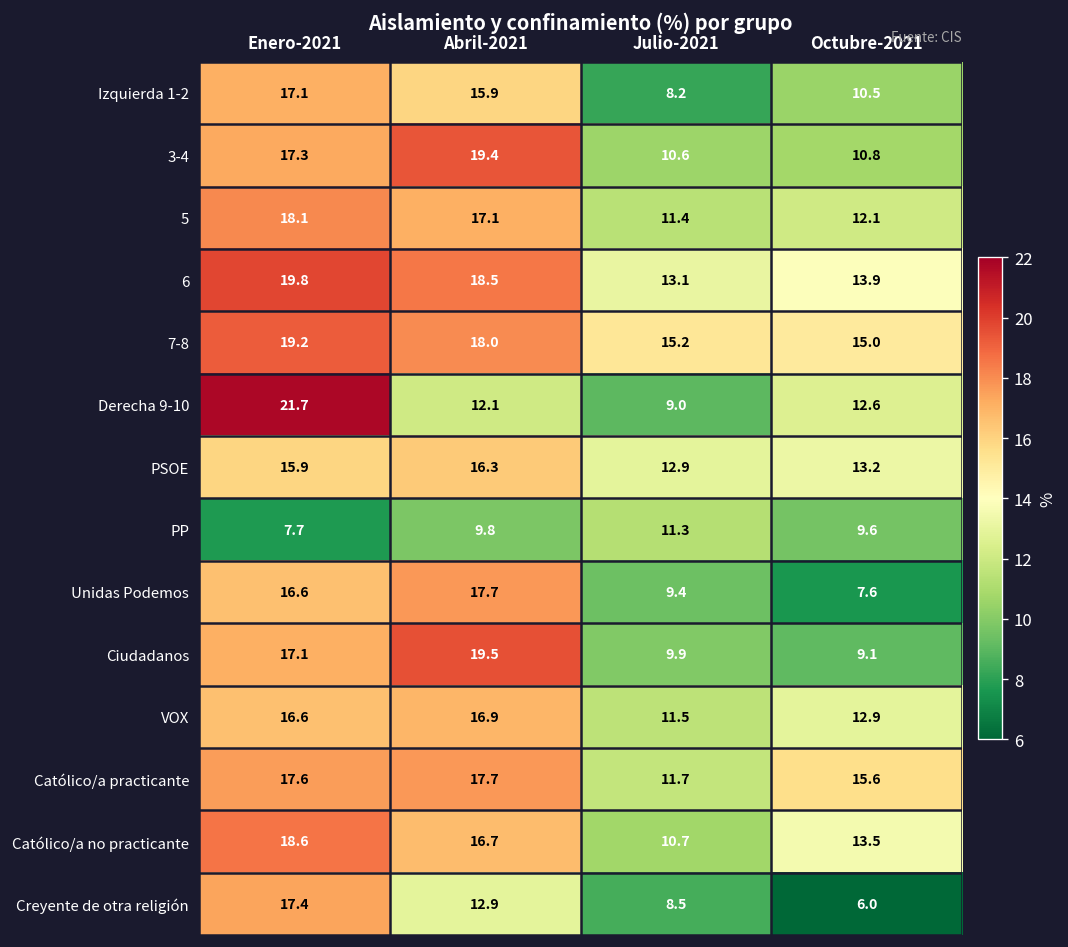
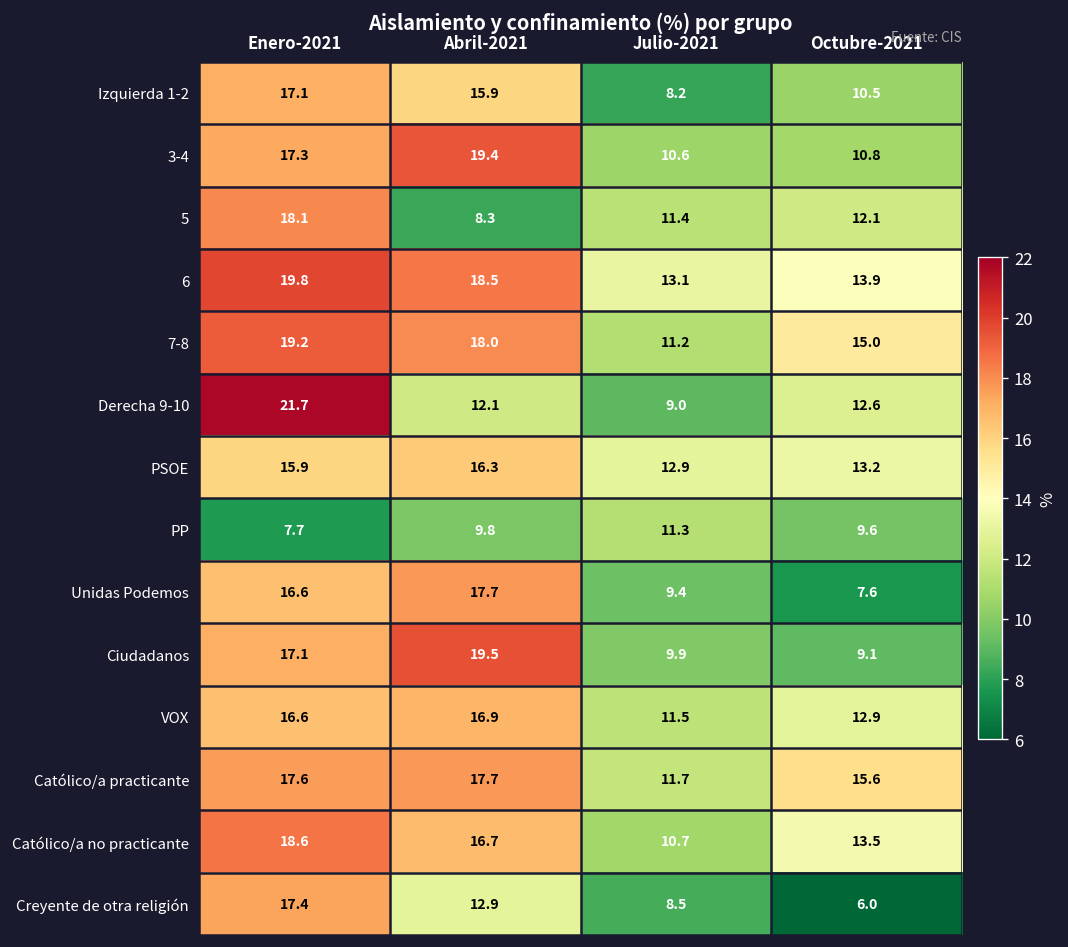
  {
    "Izquierda 1-2": {
      "Enero-2021": 17.1,
      "Abril-2021": 15.9,
      "Julio-2021": 8.2,
      "Octubre-2021": 10.5
    },
    "3-4": {
      "Enero-2021": 17.3,
      "Abril-2021": 19.4,
      "Julio-2021": 10.6,
      "Octubre-2021": 10.8
    },
    "5": {
      "Enero-2021": 18.1,
-     "Abril-2021": 17.1,
+     "Abril-2021": 8.3,
      "Julio-2021": 11.4,
      "Octubre-2021": 12.1
    },
    "6": {
      "Enero-2021": 19.8,
      "Abril-2021": 18.5,
      "Julio-2021": 13.1,
      "Octubre-2021": 13.9
    },
    "7-8": {
      "Enero-2021": 19.2,
      "Abril-2021": 18.0,
-     "Julio-2021": 15.2,
+     "Julio-2021": 11.2,
      "Octubre-2021": 15.0
    },
    "Derecha 9-10": {
      "Enero-2021": 21.7,
      "Abril-2021": 12.1,
      "Julio-2021": 9.0,
      "Octubre-2021": 12.6
    },
    "PSOE": {
      "Enero-2021": 15.9,
      "Abril-2021": 16.3,
      "Julio-2021": 12.9,
      "Octubre-2021": 13.2
    },
    "PP": {
      "Enero-2021": 7.7,
      "Abril-2021": 9.8,
      "Julio-2021": 11.3,
      "Octubre-2021": 9.6
    },
    "Unidas Podemos": {
      "Enero-2021": 16.6,
      "Abril-2021": 17.7,
      "Julio-2021": 9.4,
      "Octubre-2021": 7.6
    },
    "Ciudadanos": {
      "Enero-2021": 17.1,
      "Abril-2021": 19.5,
      "Julio-2021": 9.9,
      "Octubre-2021": 9.1
    },
    "VOX": {
      "Enero-2021": 16.6,
      "Abril-2021": 16.9,
      "Julio-2021": 11.5,
      "Octubre-2021": 12.9
    },
    "Católico/a practicante": {
      "Enero-2021": 17.6,
      "Abril-2021": 17.7,
      "Julio-2021": 11.7,
      "Octubre-2021": 15.6
    },
    "Católico/a no practicante": {
      "Enero-2021": 18.6,
      "Abril-2021": 16.7,
      "Julio-2021": 10.7,
      "Octubre-2021": 13.5
    },
    "Creyente de otra religión": {
      "Enero-2021": 17.4,
      "Abril-2021": 12.9,
      "Julio-2021": 8.5,
      "Octubre-2021": 6.0
    }
  }
